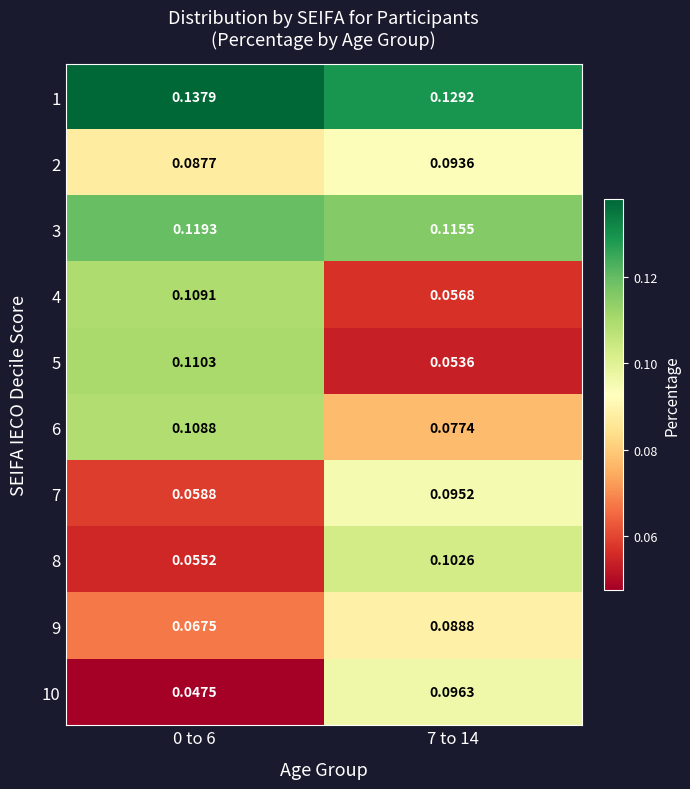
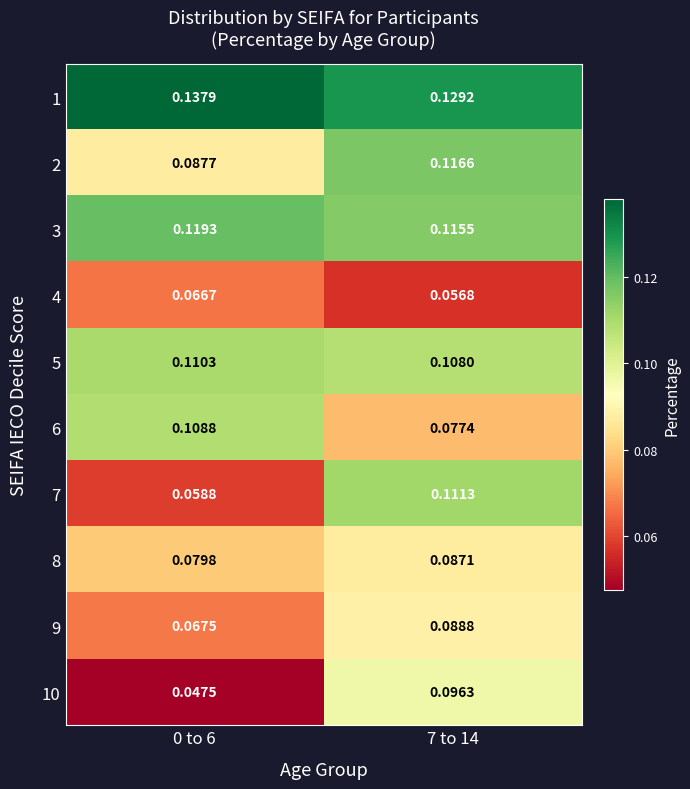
  {
    "1": {
      "0 to 6": 0.1379,
      "7 to 14": 0.1292
    },
    "2": {
      "0 to 6": 0.0877,
-     "7 to 14": 0.0936
+     "7 to 14": 0.1166
    },
    "3": {
      "0 to 6": 0.1193,
      "7 to 14": 0.1155
    },
    "4": {
-     "0 to 6": 0.1091,
+     "0 to 6": 0.0667,
      "7 to 14": 0.0568
    },
    "5": {
      "0 to 6": 0.1103,
-     "7 to 14": 0.0536
+     "7 to 14": 0.1080
    },
    "6": {
      "0 to 6": 0.1088,
      "7 to 14": 0.0774
    },
    "7": {
      "0 to 6": 0.0588,
-     "7 to 14": 0.0952
+     "7 to 14": 0.1113
    },
    "8": {
-     "0 to 6": 0.0552,
-     "7 to 14": 0.1026
+     "0 to 6": 0.0798,
+     "7 to 14": 0.0871
    },
    "9": {
      "0 to 6": 0.0675,
      "7 to 14": 0.0888
    },
    "10": {
      "0 to 6": 0.0475,
      "7 to 14": 0.0963
    }
  }
